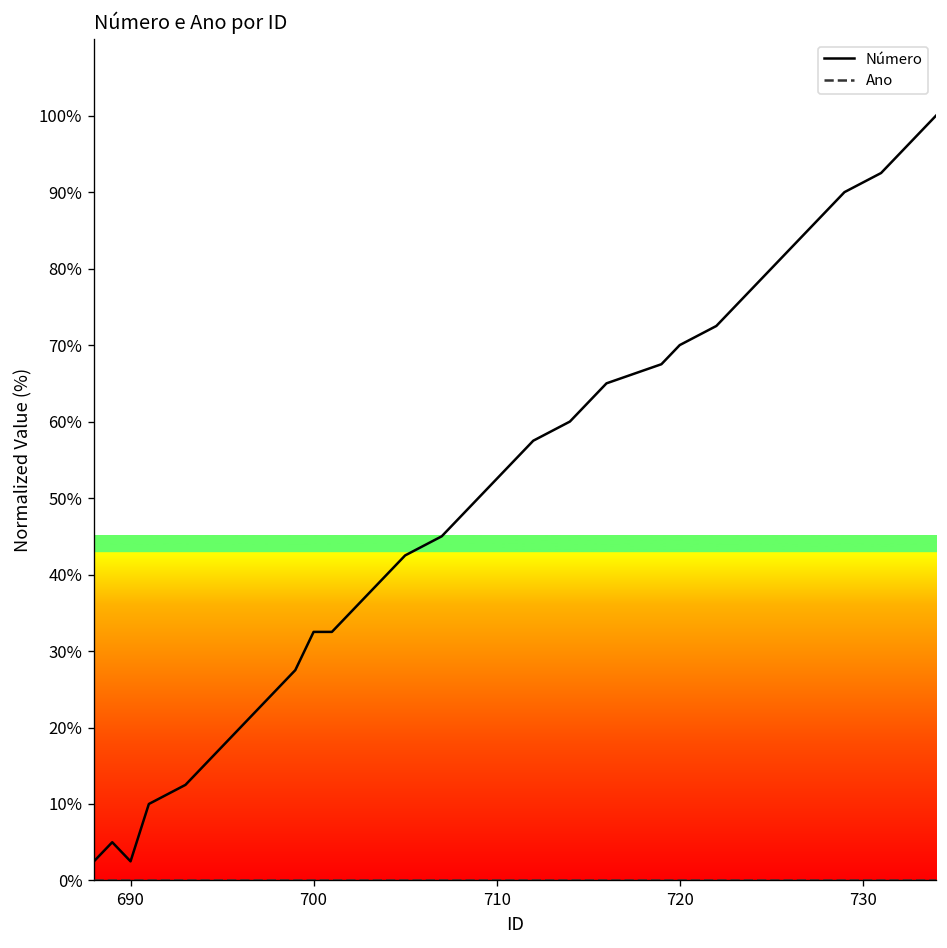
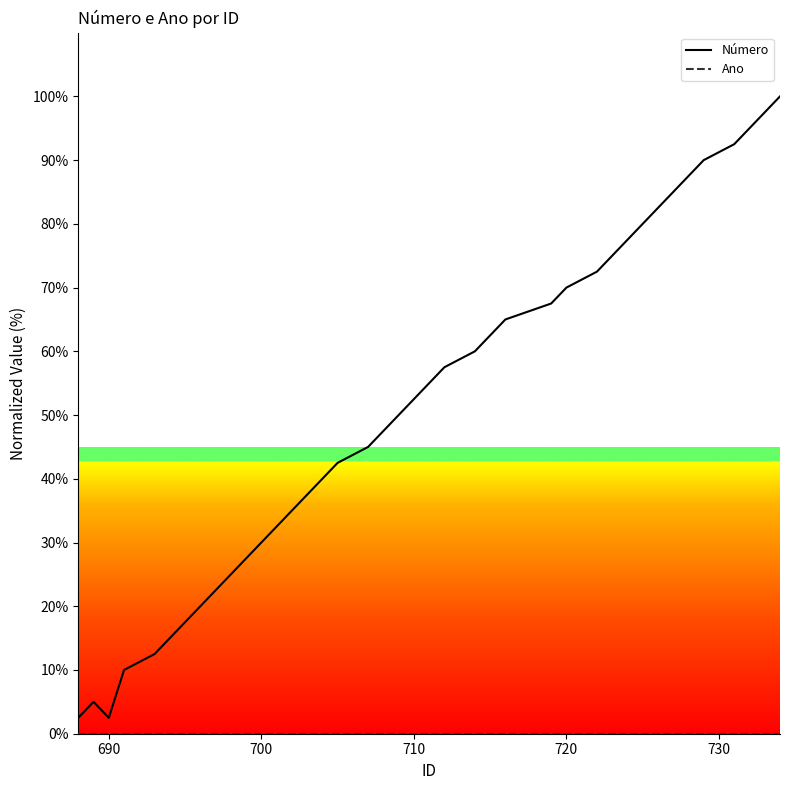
  {
    "Número": {
      "690": "3%",
-     "700": "33%",
+     "700": "30%",
      "710": "53%",
      "720": "70%"
    },
    "Ano": {
      "690": "0%",
      "700": "0%",
      "710": "0%",
      "720": "0%"
    }
  }
